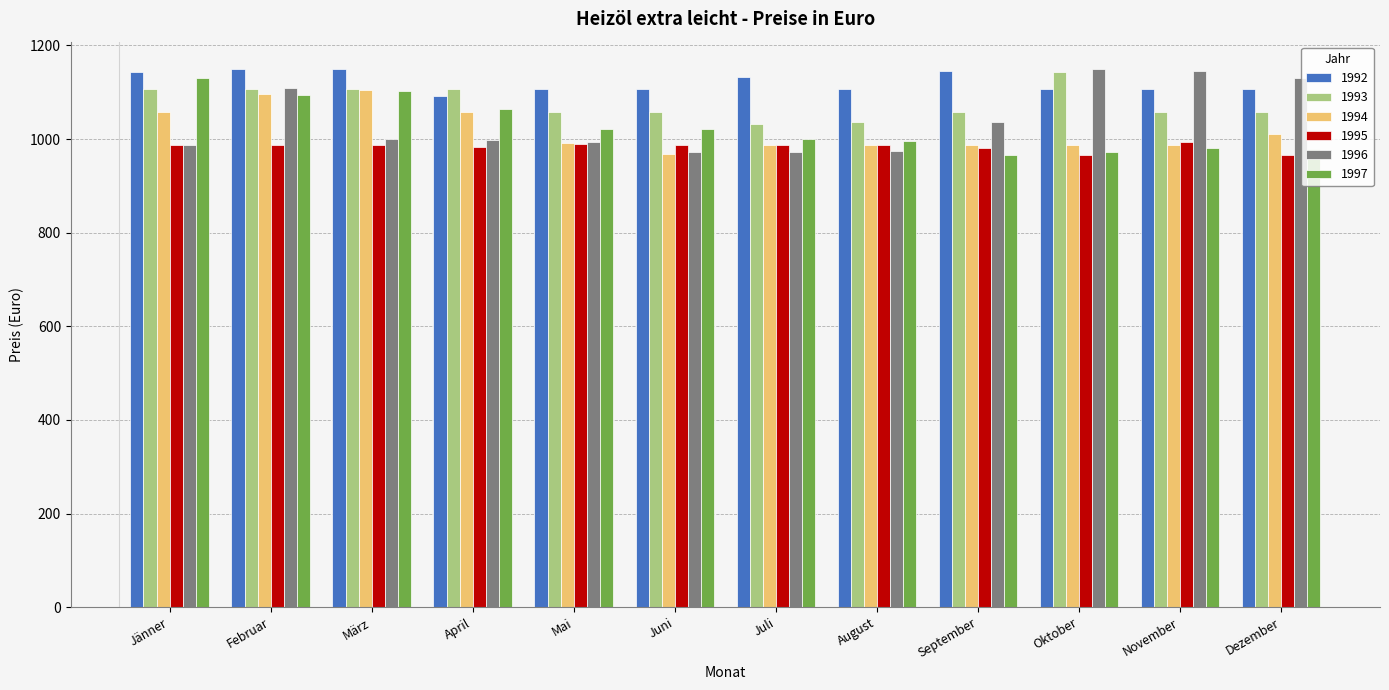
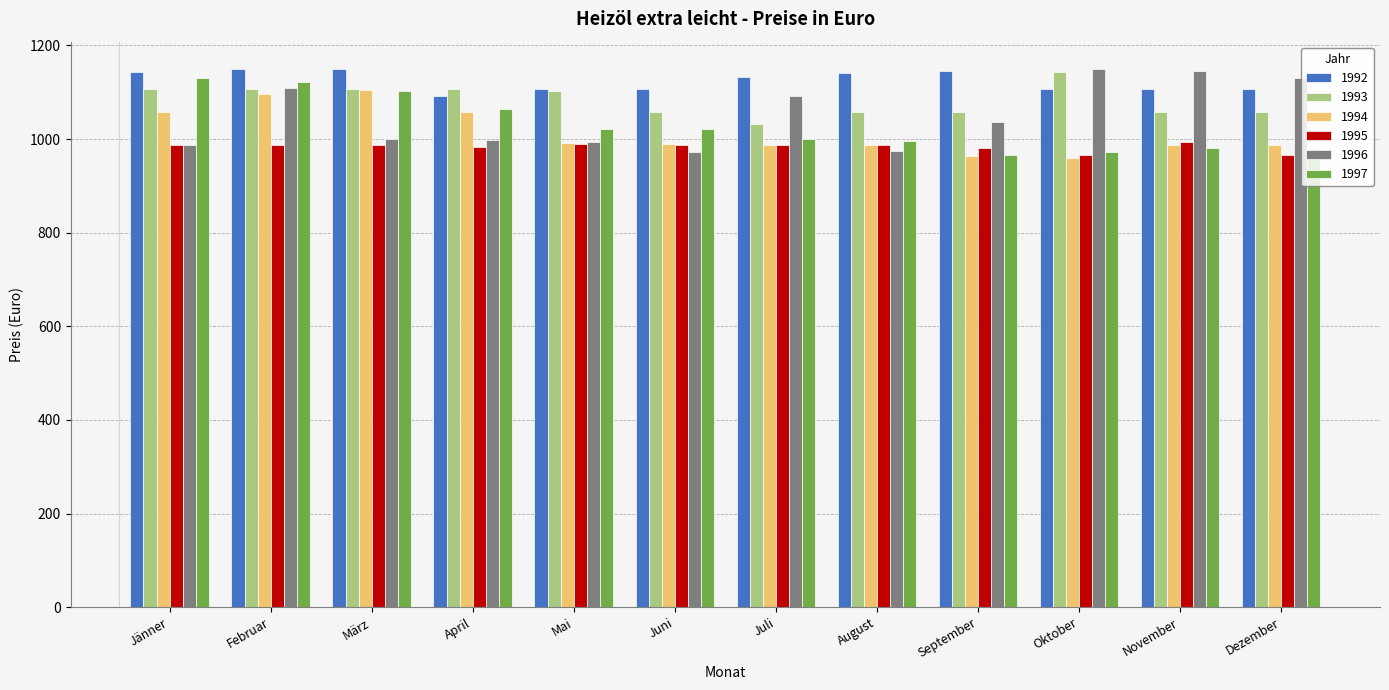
  {
    "1992": {
      "Jänner": 1140,
      "Februar": 1150,
      "März": 1150,
      "April": 1090,
      "Mai": 1110,
      "Juni": 1110,
      "Juli": 1130,
-     "August": 1110,
+     "August": 1140,
      "September": 1150,
      "Oktober": 1110,
      "November": 1110,
      "Dezember": 1110
    },
    "1993": {
      "Jänner": 1110,
      "Februar": 1110,
      "März": 1110,
      "April": 1110,
-     "Mai": 1060,
+     "Mai": 1100,
      "Juni": 1060,
      "Juli": 1030,
-     "August": 1040,
+     "August": 1060,
      "September": 1060,
      "Oktober": 1140,
      "November": 1060,
      "Dezember": 1060
    },
    "1994": {
      "Jänner": 1060,
      "Februar": 1100,
      "März": 1100,
      "April": 1060,
      "Mai": 990,
-     "Juni": 970,
+     "Juni": 990,
      "Juli": 990,
      "August": 990,
-     "September": 990,
-     "Oktober": 990,
+     "September": 960,
+     "Oktober": 960,
      "November": 990,
-     "Dezember": 1010
+     "Dezember": 990
    },
    "1995": {
      "Jänner": 990,
      "Februar": 990,
      "März": 990,
      "April": 980,
      "Mai": 990,
      "Juni": 990,
      "Juli": 990,
      "August": 990,
      "September": 980,
      "Oktober": 970,
      "November": 990,
      "Dezember": 970
    },
    "1996": {
      "Jänner": 990,
      "Februar": 1110,
      "März": 1000,
      "April": 1000,
      "Mai": 990,
      "Juni": 970,
-     "Juli": 970,
+     "Juli": 1090,
      "August": 970,
      "September": 1040,
      "Oktober": 1150,
      "November": 1140,
      "Dezember": 1130
    },
    "1997": {
      "Jänner": 1130,
-     "Februar": 1090,
+     "Februar": 1120,
      "März": 1100,
      "April": 1060,
      "Mai": 1020,
      "Juni": 1020,
      "Juli": 1000,
      "August": 1000,
      "September": 970,
      "Oktober": 970,
      "November": 980
    }
  }
